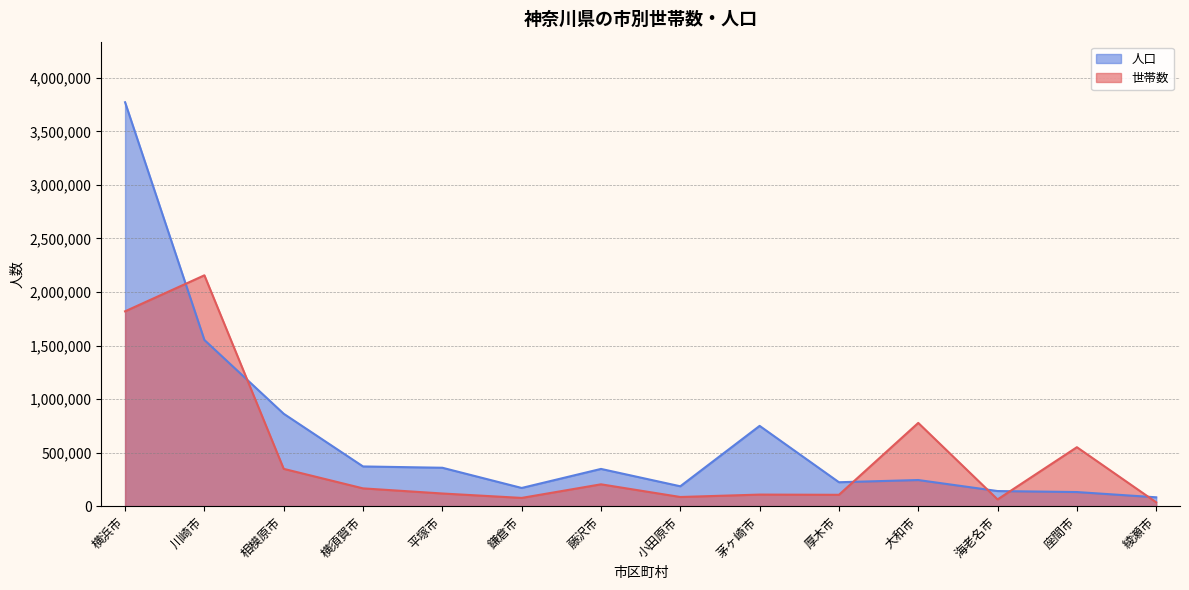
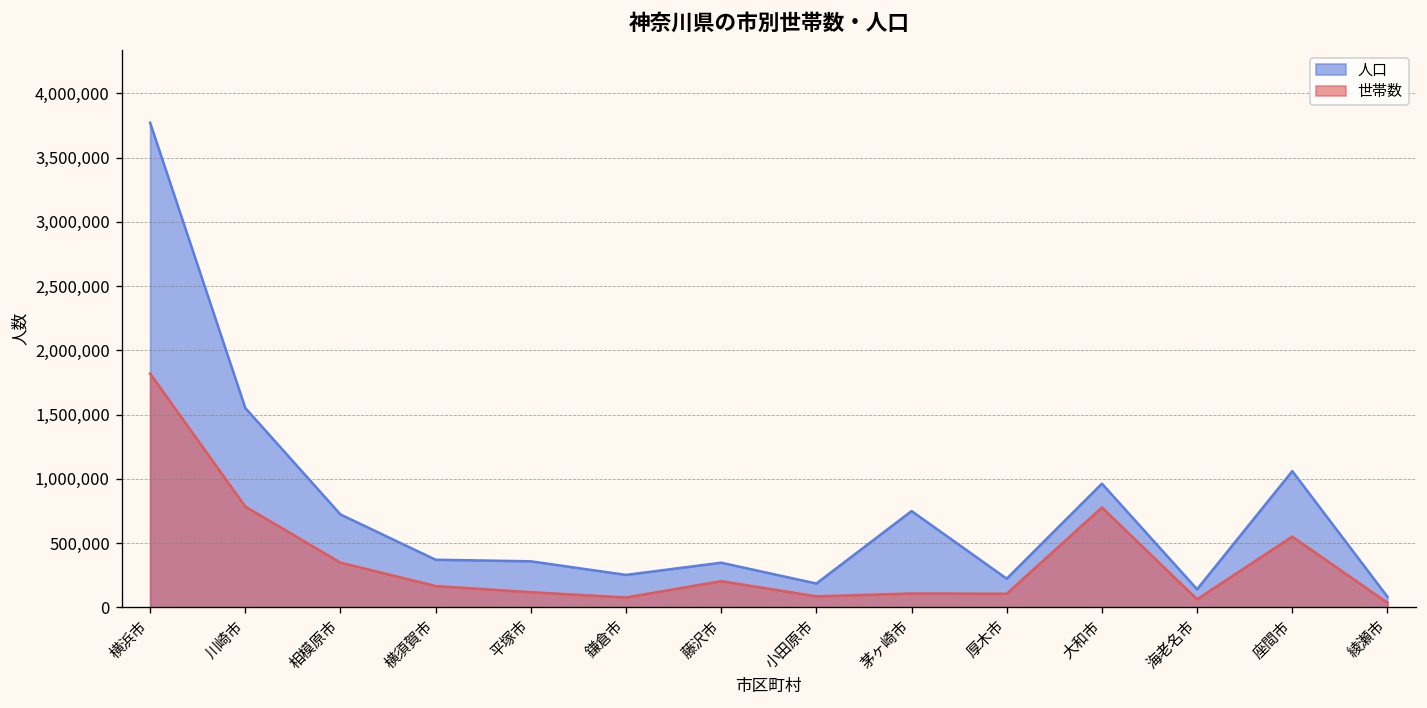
  {
    "人口": {
      "横浜市": "3,770,000",
      "川崎市": "1,550,000",
-     "相模原市": "860,000",
+     "相模原市": "720,000",
      "横須賀市": "370,000",
      "平塚市": "360,000",
-     "鎌倉市": "170,000",
+     "鎌倉市": "250,000",
      "藤沢市": "350,000",
      "小田原市": "190,000",
      "茅ヶ崎市": "750,000",
      "厚木市": "220,000",
-     "大和市": "240,000",
+     "大和市": "960,000",
      "海老名市": "140,000",
-     "座間市": "130,000",
+     "座間市": "1,060,000",
      "綾瀬市": "80,000"
    },
    "世帯数": {
      "横浜市": "1,820,000",
-     "川崎市": "2,160,000",
+     "川崎市": "780,000",
      "相模原市": "350,000",
      "横須賀市": "170,000",
      "平塚市": "120,000",
      "鎌倉市": "80,000",
      "藤沢市": "200,000",
      "小田原市": "90,000",
      "茅ヶ崎市": "110,000",
      "厚木市": "110,000",
      "大和市": "780,000",
      "海老名市": "60,000",
      "座間市": "550,000",
      "綾瀬市": "40,000"
    }
  }
